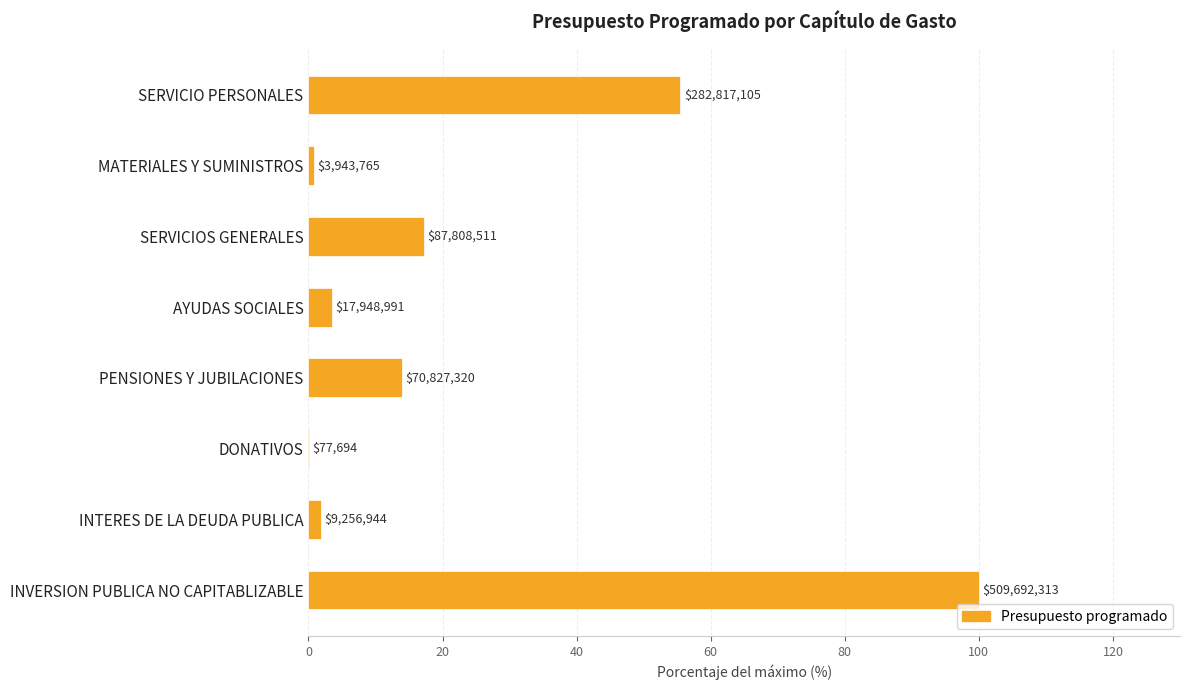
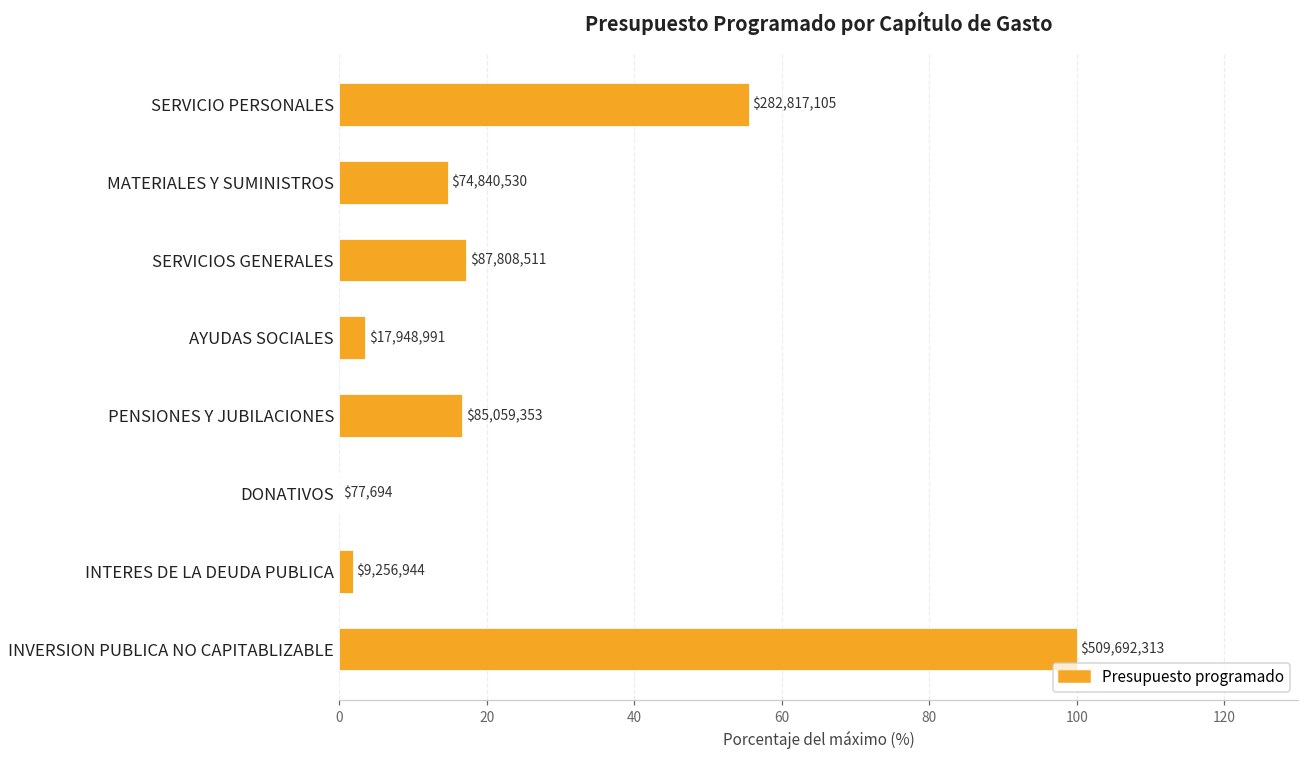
  {
-   "MATERIALES Y SUMINISTROS": "$3,943,765",
-   "PENSIONES Y JUBILACIONES": "$70,827,320"
+   "MATERIALES Y SUMINISTROS": "$74,840,530",
+   "PENSIONES Y JUBILACIONES": "$85,059,353"
  }
